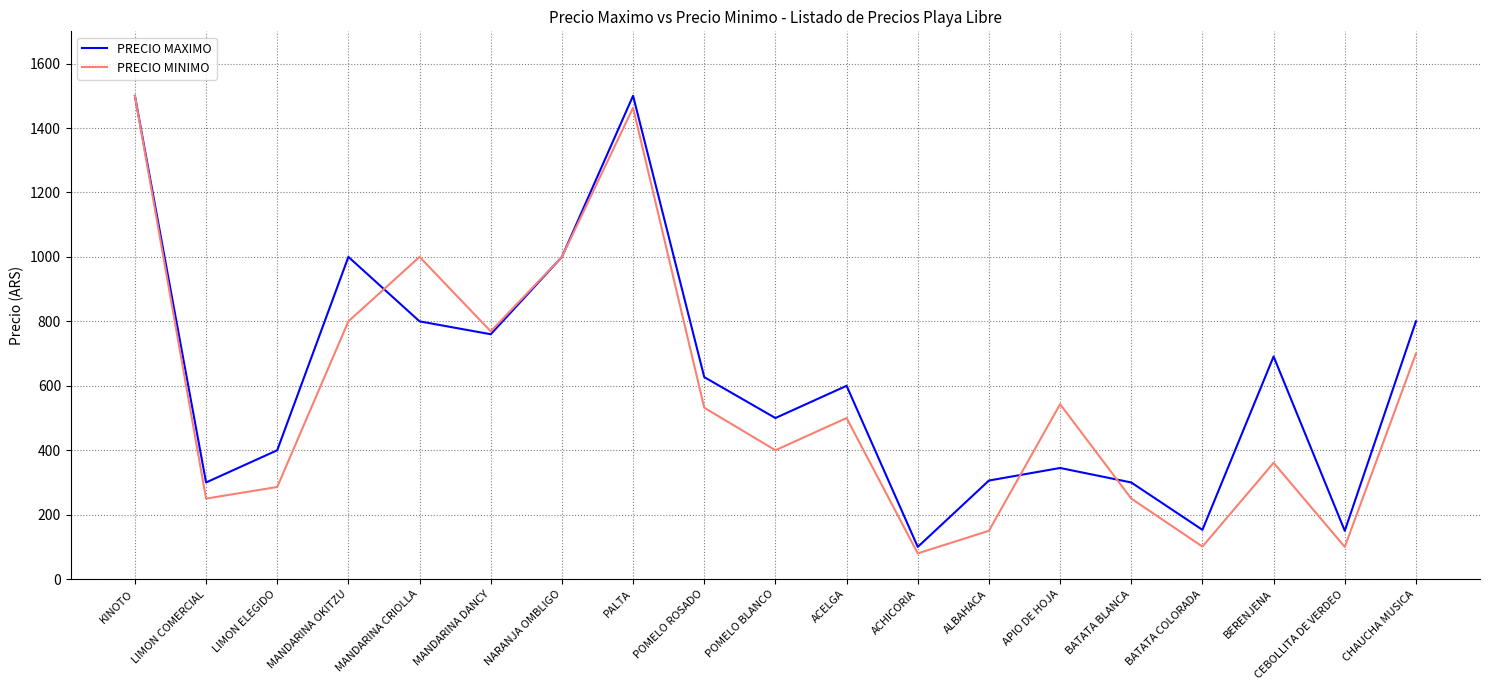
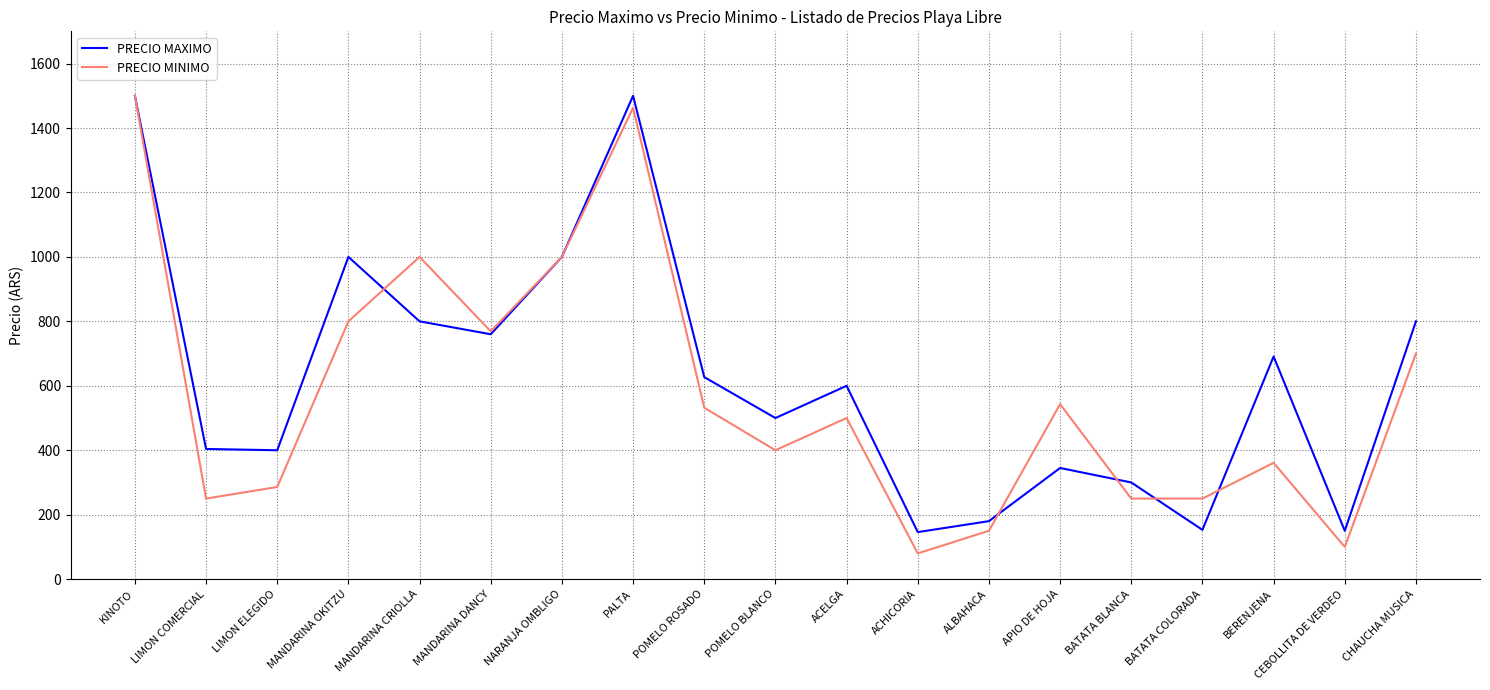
  {
    "PRECIO MAXIMO": {
-     "LIMON COMERCIAL": 300,
+     "LIMON COMERCIAL": 400,
      "LIMON ELEGIDO": 400,
      "MANDARINA OKITZU": 1000,
      "MANDARINA CRIOLLA": 800,
      "MANDARINA DANCY": 760,
      "PALTA": 1500,
      "POMELO ROSADO": 630,
      "POMELO BLANCO": 500,
      "ACELGA": 600,
-     "ACHICORIA": 100,
-     "ALBAHACA": 310,
+     "ACHICORIA": 150,
+     "ALBAHACA": 180,
      "APIO DE HOJA": 350,
      "BATATA BLANCA": 300,
      "BATATA COLORADA": 150,
      "BERENJENA": 690,
      "CEBOLLITA DE VERDEO": 150,
      "CHAUCHA MUSICA": 800
    },
    "PRECIO MINIMO": {
      "LIMON COMERCIAL": 250,
      "LIMON ELEGIDO": 290,
      "MANDARINA OKITZU": 800,
      "MANDARINA CRIOLLA": 1000,
      "MANDARINA DANCY": 770,
      "PALTA": 1460,
      "POMELO ROSADO": 530,
      "POMELO BLANCO": 400,
      "ACELGA": 500,
      "ACHICORIA": 80,
      "ALBAHACA": 150,
      "APIO DE HOJA": 540,
      "BATATA BLANCA": 250,
-     "BATATA COLORADA": 100,
+     "BATATA COLORADA": 250,
      "BERENJENA": 360,
      "CEBOLLITA DE VERDEO": 100,
      "CHAUCHA MUSICA": 700
    }
  }
